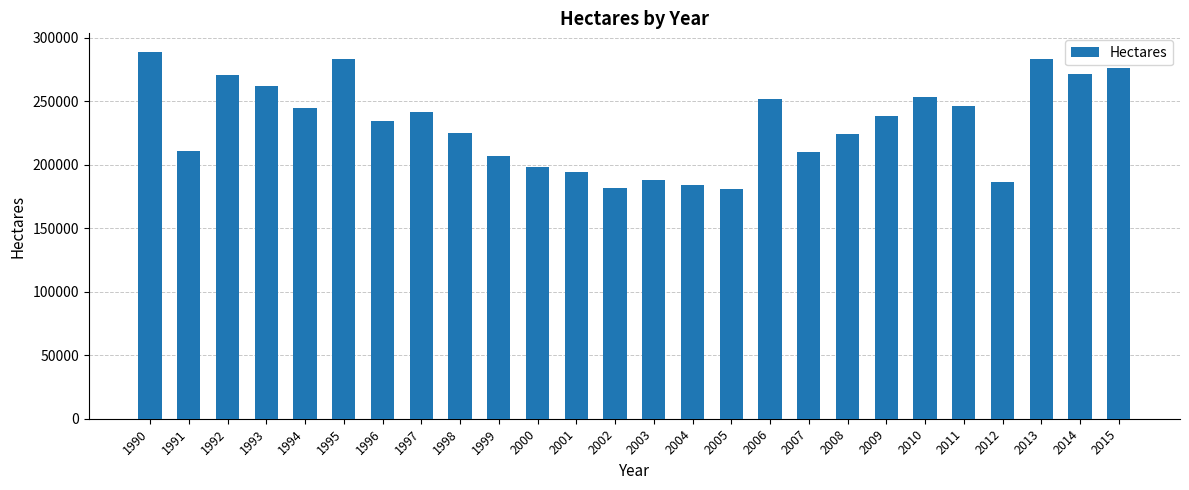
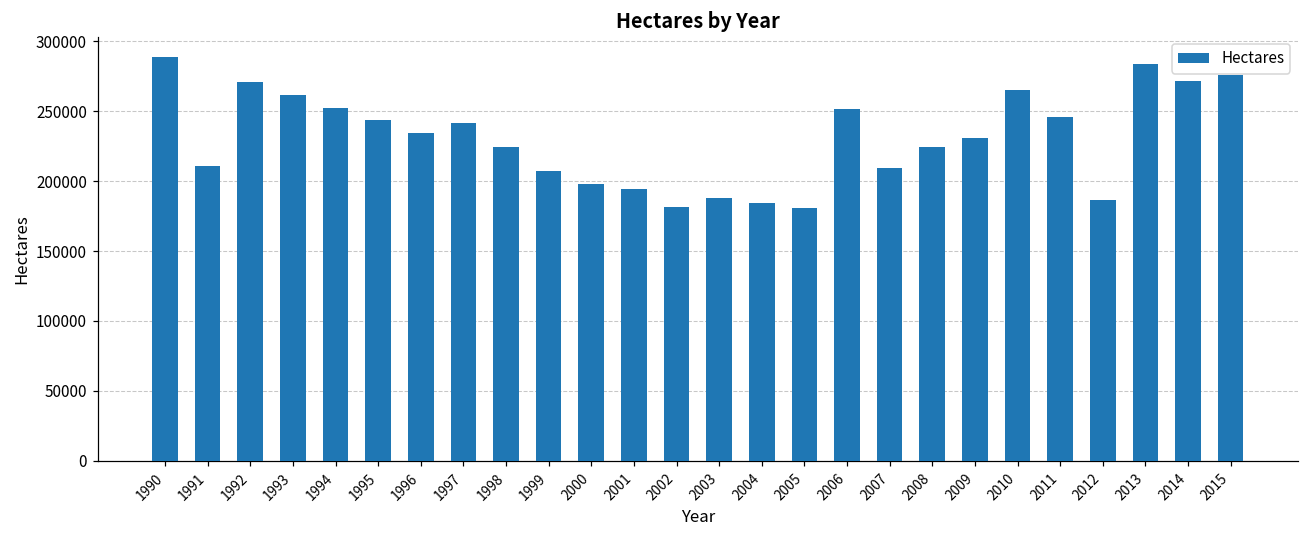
  {
    "1990": 289000,
    "1991": 211000,
    "1992": 271000,
    "1993": 262000,
-   "1994": 244000,
-   "1995": 283000,
+   "1994": 253000,
+   "1995": 244000,
    "1996": 234000,
    "1997": 241000,
    "1998": 225000,
    "1999": 207000,
    "2000": 198000,
    "2001": 195000,
    "2002": 182000,
    "2003": 188000,
    "2004": 184000,
    "2005": 181000,
    "2006": 251000,
    "2007": 210000,
    "2008": 224000,
-   "2009": 239000,
-   "2010": 253000,
+   "2009": 231000,
+   "2010": 265000,
    "2011": 246000,
    "2012": 186000,
    "2013": 284000,
    "2014": 271000,
    "2015": 276000
  }
